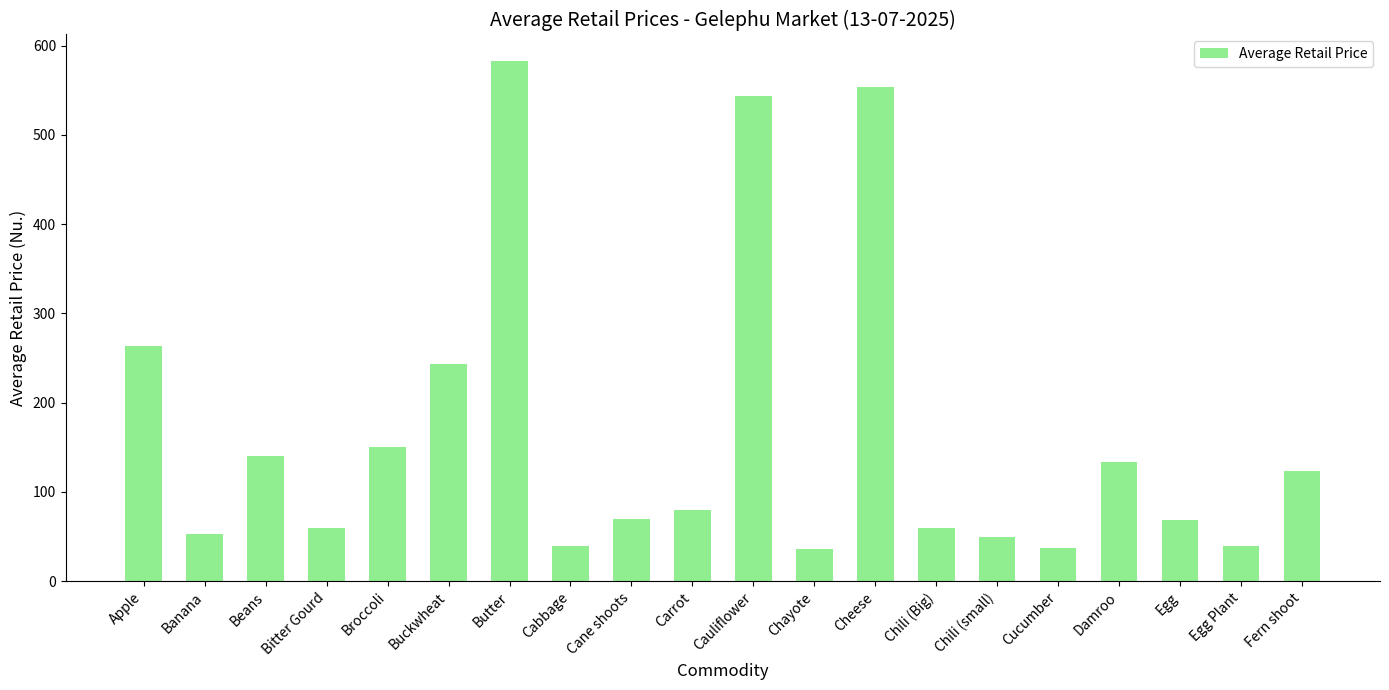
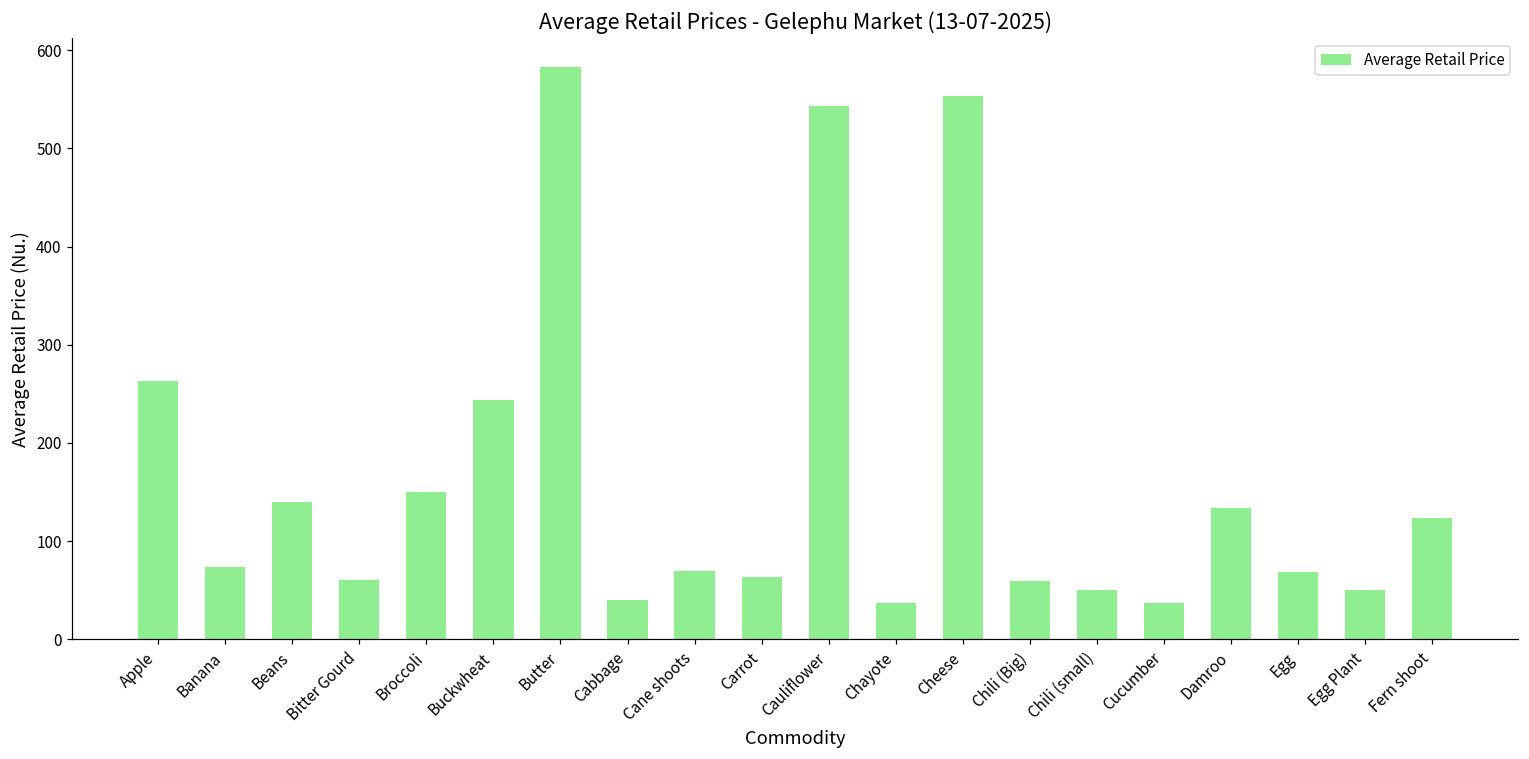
  {
    "Apple": 260,
-   "Banana": 50,
+   "Banana": 70,
    "Beans": 140,
    "Bitter Gourd": 60,
    "Broccoli": 150,
    "Buckwheat": 240,
    "Butter": 580,
    "Cabbage": 40,
    "Cane shoots": 70,
-   "Carrot": 80,
+   "Carrot": 60,
    "Cauliflower": 540,
    "Chayote": 40,
    "Cheese": 550,
    "Chili (Big)": 60,
    "Chili (small)": 50,
    "Cucumber": 40,
    "Damroo": 130,
    "Egg": 70,
-   "Egg Plant": 40,
+   "Egg Plant": 50,
    "Fern shoot": 120
  }
